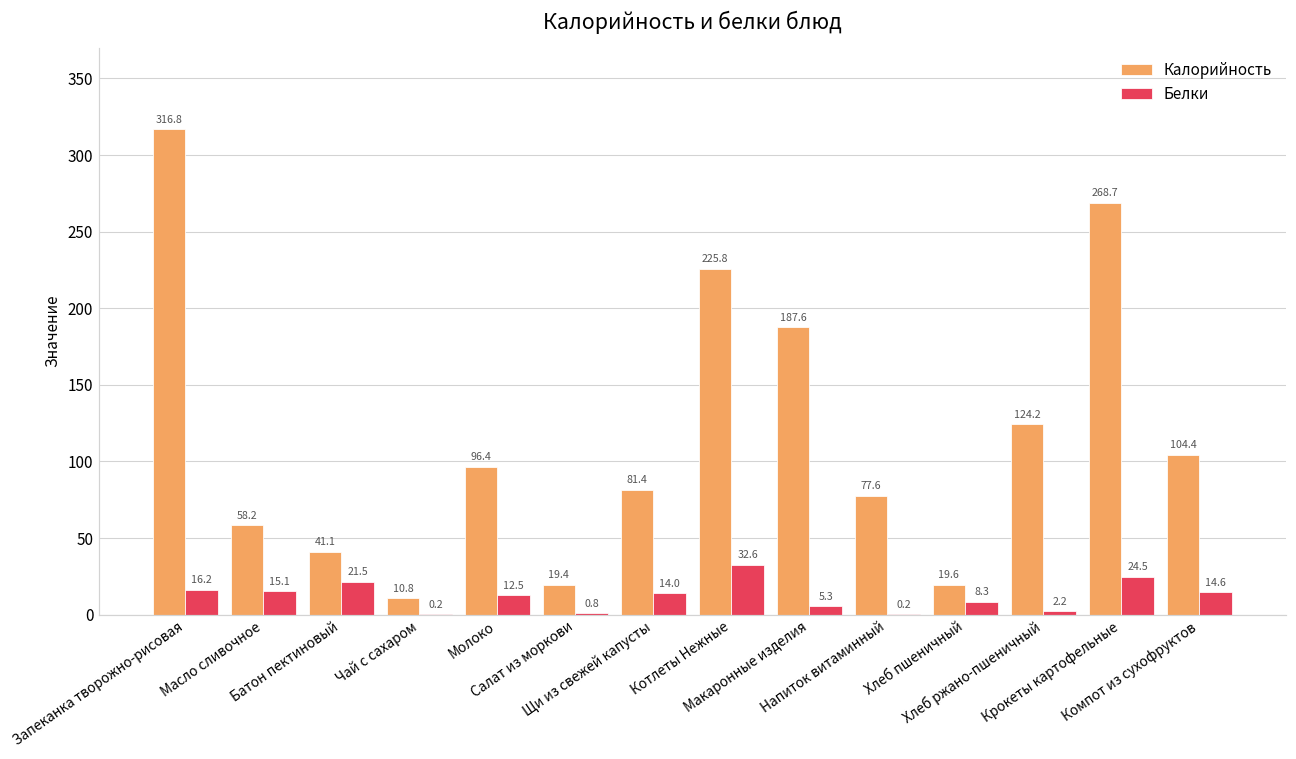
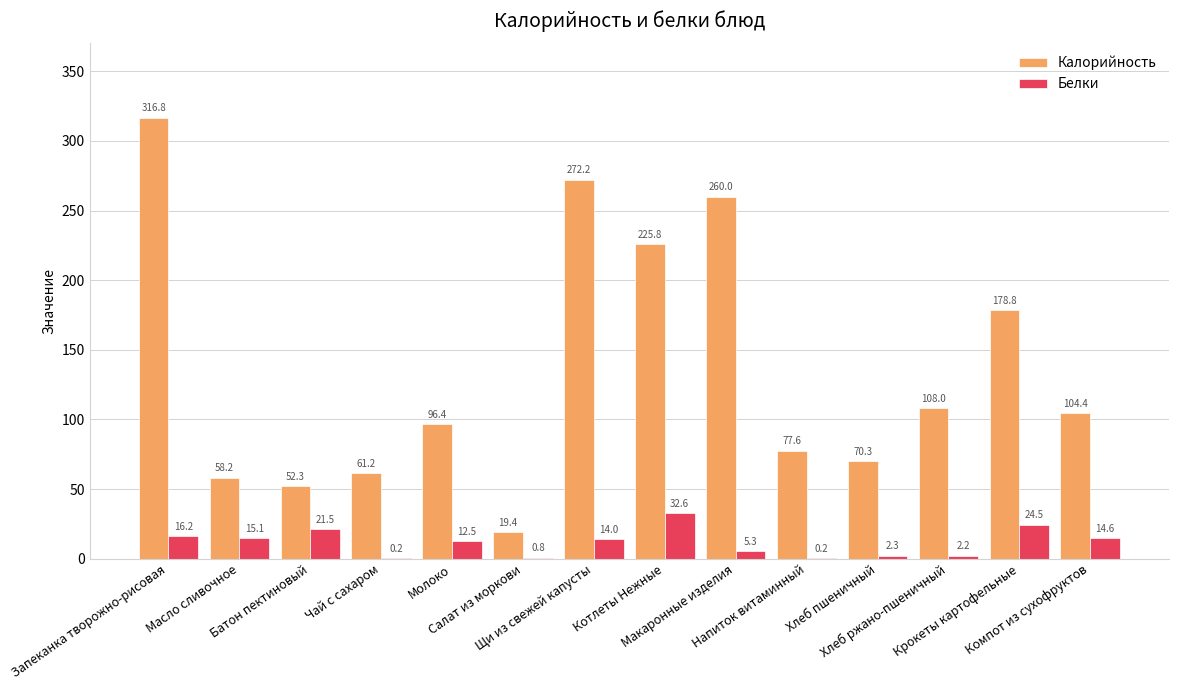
  {
    "Калорийность": {
      "Запеканка творожно-рисовая": 316.8,
      "Масло сливочное": 58.2,
-     "Батон пектиновый": 41.1,
-     "Чай с сахаром": 10.8,
+     "Батон пектиновый": 52.3,
+     "Чай с сахаром": 61.2,
      "Молоко": 96.4,
      "Салат из моркови": 19.4,
-     "Щи из свежей капусты": 81.4,
+     "Щи из свежей капусты": 272.2,
      "Котлеты Нежные": 225.8,
-     "Макаронные изделия": 187.6,
+     "Макаронные изделия": 260.0,
      "Напиток витаминный": 77.6,
-     "Хлеб пшеничный": 19.6,
-     "Хлеб ржано-пшеничный": 124.2,
-     "Крокеты картофельные": 268.7,
+     "Хлеб пшеничный": 70.3,
+     "Хлеб ржано-пшеничный": 108.0,
+     "Крокеты картофельные": 178.8,
      "Компот из сухофруктов": 104.4
    },
    "Белки": {
      "Запеканка творожно-рисовая": 16.2,
      "Масло сливочное": 15.1,
      "Батон пектиновый": 21.5,
      "Чай с сахаром": 0.2,
      "Молоко": 12.5,
      "Салат из моркови": 0.8,
      "Щи из свежей капусты": 14.0,
      "Котлеты Нежные": 32.6,
      "Макаронные изделия": 5.3,
      "Напиток витаминный": 0.2,
-     "Хлеб пшеничный": 8.3,
+     "Хлеб пшеничный": 2.3,
      "Хлеб ржано-пшеничный": 2.2,
      "Крокеты картофельные": 24.5,
      "Компот из сухофруктов": 14.6
    }
  }
